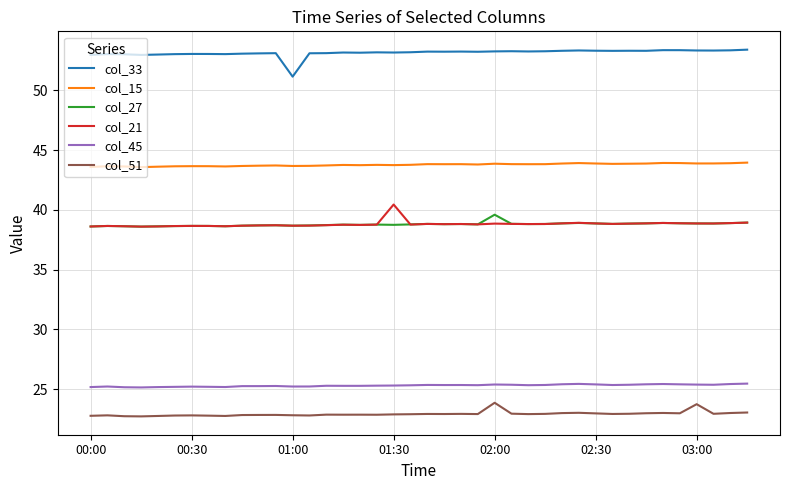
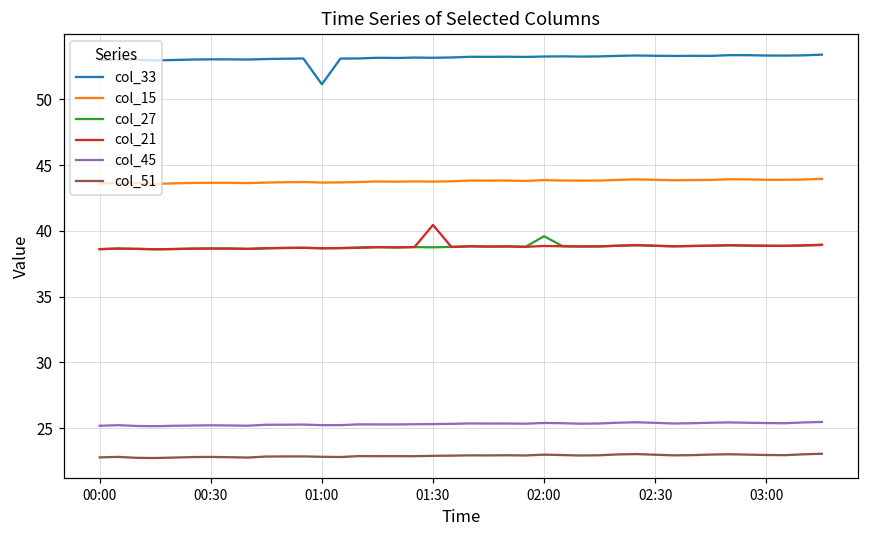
  {
    "col_33": {
      "00:30": 53.0,
      "01:00": 51.2,
      "01:30": 53.2,
      "02:00": 53.3,
      "02:30": 53.3,
      "03:00": 53.3
    },
    "col_15": {
      "00:30": 43.7,
      "01:00": 43.7,
      "01:30": 43.7,
      "02:00": 43.9,
      "02:30": 43.9,
      "03:00": 43.9
    },
    "col_27": {
      "01:30": 38.7,
      "02:00": 39.6
    },
    "col_21": {
      "01:30": 40.4,
      "02:00": 38.9
    },
    "col_45": {
      "00:00": 25.2,
      "00:30": 25.2,
      "01:00": 25.2,
      "01:30": 25.3,
      "02:00": 25.4,
      "02:30": 25.4,
      "03:00": 25.4
    },
    "col_51": {
      "00:00": 22.8,
      "00:30": 22.8,
      "01:00": 22.8,
      "01:30": 22.9,
-     "02:00": 23.9,
+     "02:00": 23.0,
      "02:30": 23.0,
-     "03:00": 23.7
+     "03:00": 23.0
    }
  }
